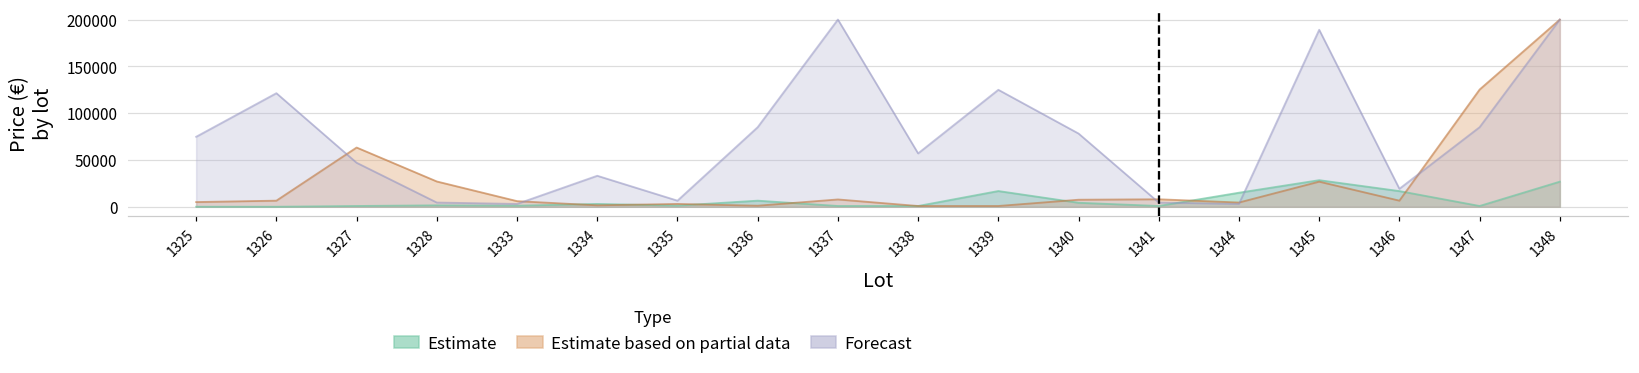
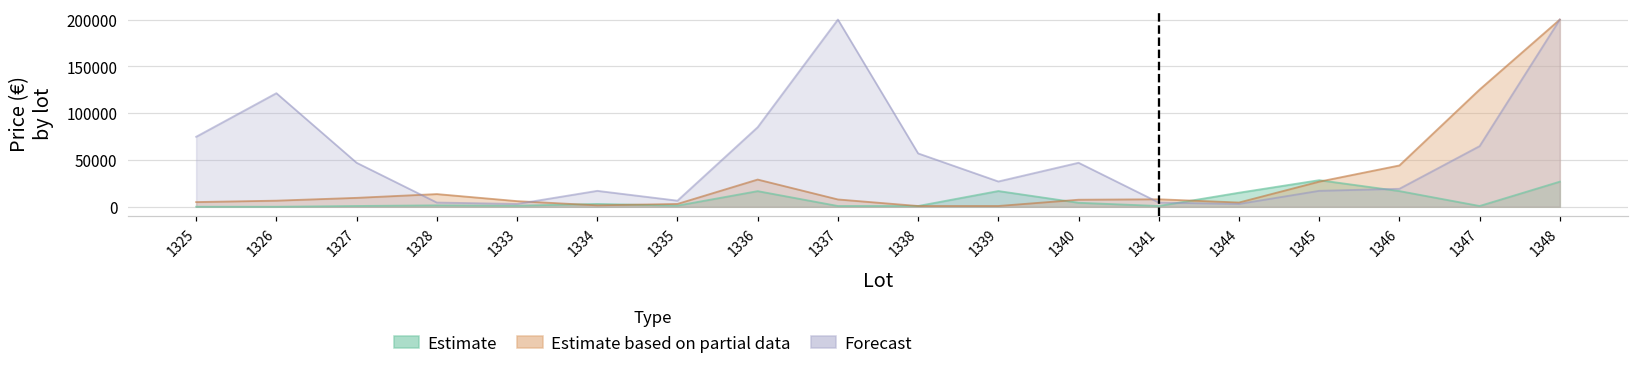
  {
    "Estimate": {
      "1325": 0,
      "1326": 0,
      "1327": 0,
-     "1336": 10000,
+     "1336": 20000,
      "1337": 0,
      "1339": 20000,
      "1340": 0,
      "1341": 0,
      "1344": 20000,
      "1347": 0,
      "1348": 30000
    },
    "Estimate based on partial data": {
      "1325": 10000,
      "1326": 10000,
-     "1327": 60000,
-     "1328": 30000,
-     "1336": 0,
+     "1327": 10000,
+     "1328": 10000,
+     "1336": 30000,
      "1337": 10000,
      "1339": 0,
      "1340": 10000,
      "1341": 10000,
-     "1346": 10000,
+     "1346": 40000,
      "1347": 130000
    },
    "Forecast": {
      "1325": 70000,
      "1326": 120000,
      "1327": 50000,
-     "1334": 30000,
+     "1334": 20000,
      "1335": 10000,
      "1336": 90000,
      "1337": 200000,
      "1338": 60000,
-     "1339": 120000,
-     "1340": 80000,
+     "1339": 30000,
+     "1340": 50000,
      "1341": 0,
-     "1345": 190000,
-     "1347": 90000
+     "1345": 20000,
+     "1347": 60000
    }
  }
